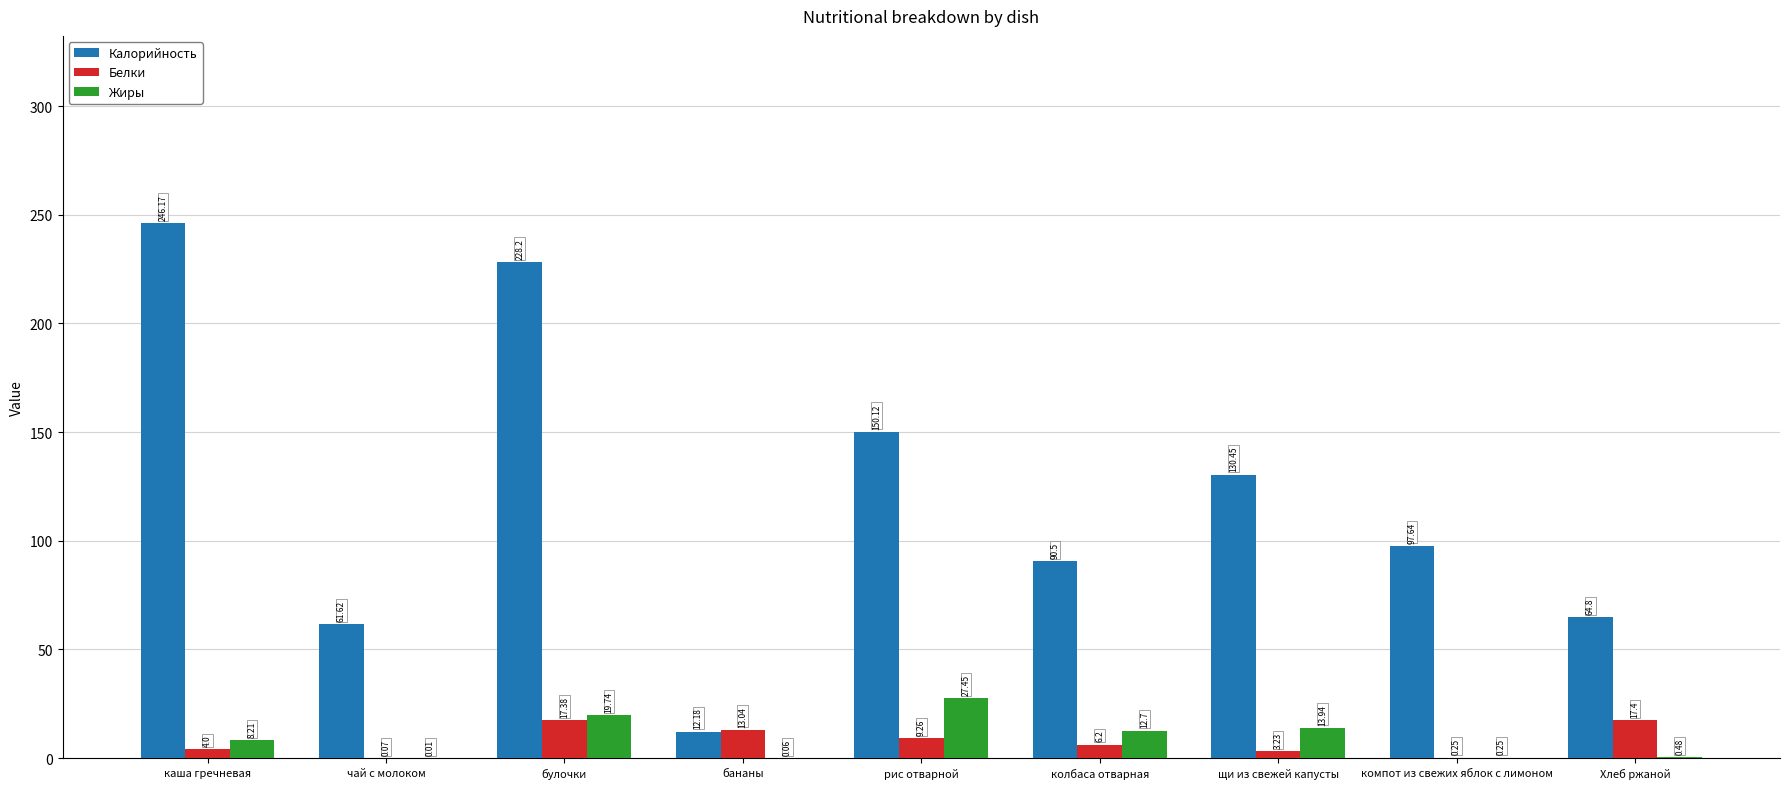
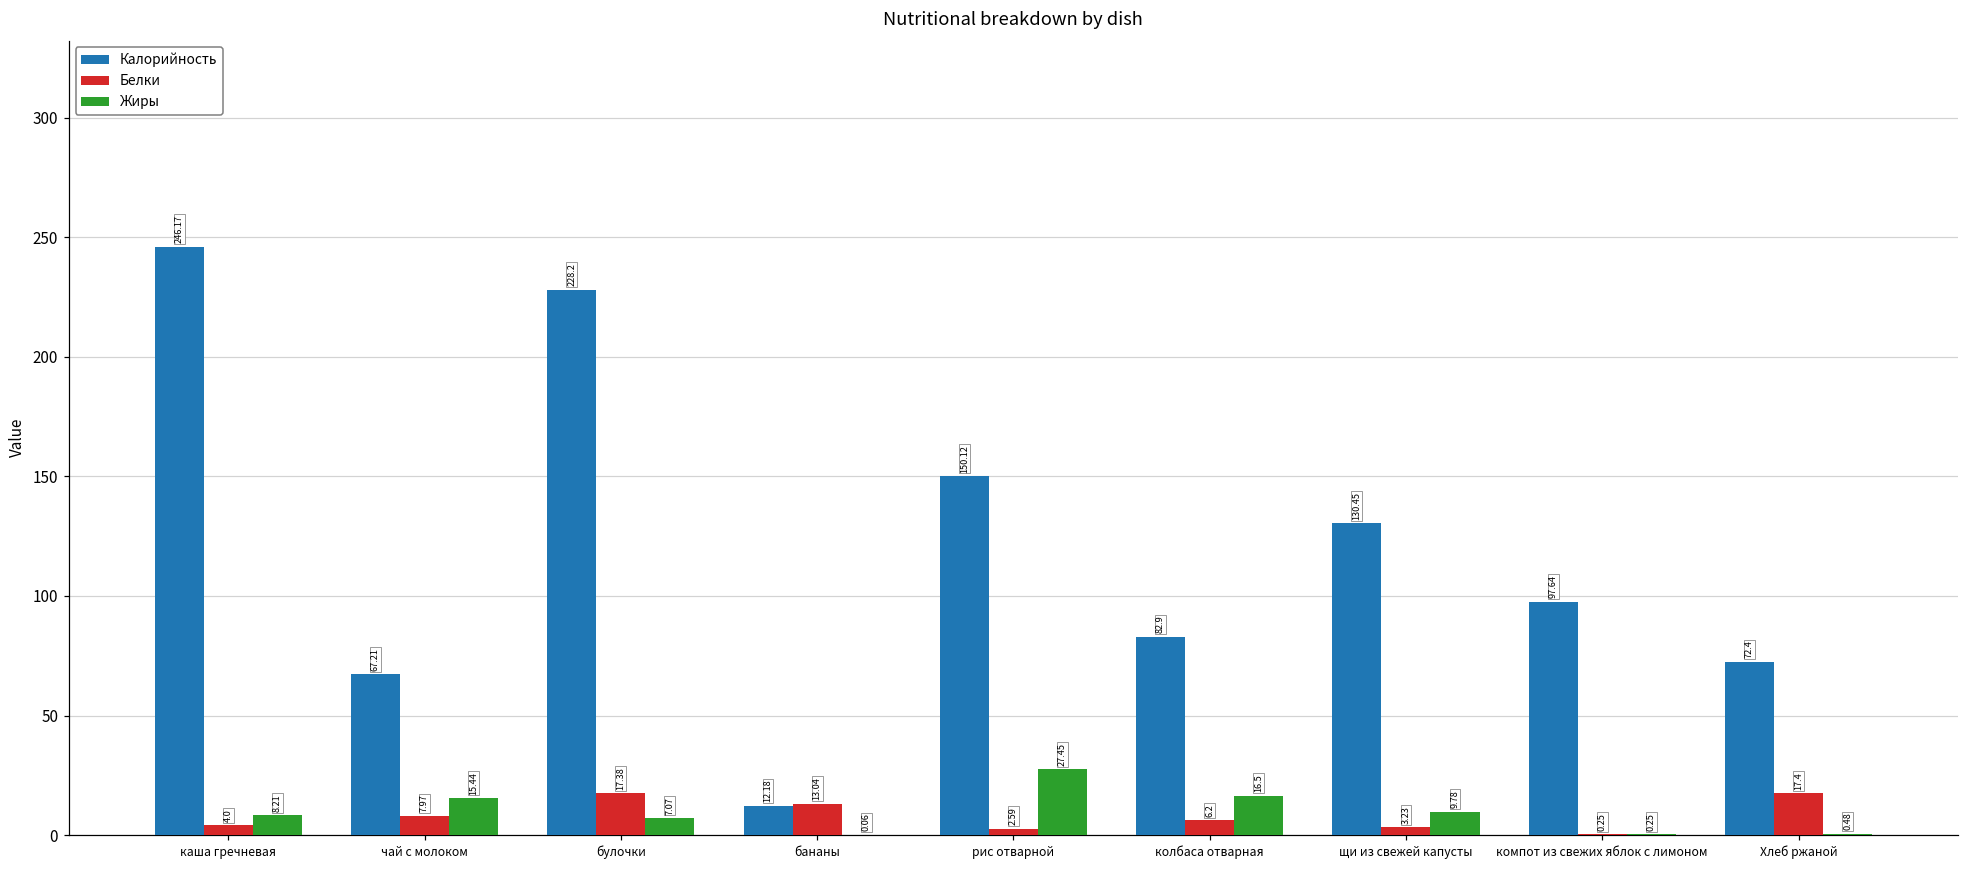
  {
    "Калорийность": {
-     "чай с молоком": 61.62,
-     "колбаса отварная": 90.5,
-     "Хлеб ржаной": 64.8
+     "чай с молоком": 67.21,
+     "колбаса отварная": 82.9,
+     "Хлеб ржаной": 72.4
    },
    "Белки": {
-     "чай с молоком": 0.07,
-     "рис отварной": 9.26
+     "чай с молоком": 7.97,
+     "рис отварной": 2.59
    },
    "Жиры": {
-     "чай с молоком": 0.01,
-     "булочки": 19.74,
-     "колбаса отварная": 12.7,
-     "щи из свежей капусты": 13.94
+     "чай с молоком": 15.44,
+     "булочки": 7.07,
+     "колбаса отварная": 16.5,
+     "щи из свежей капусты": 9.78
    }
  }
